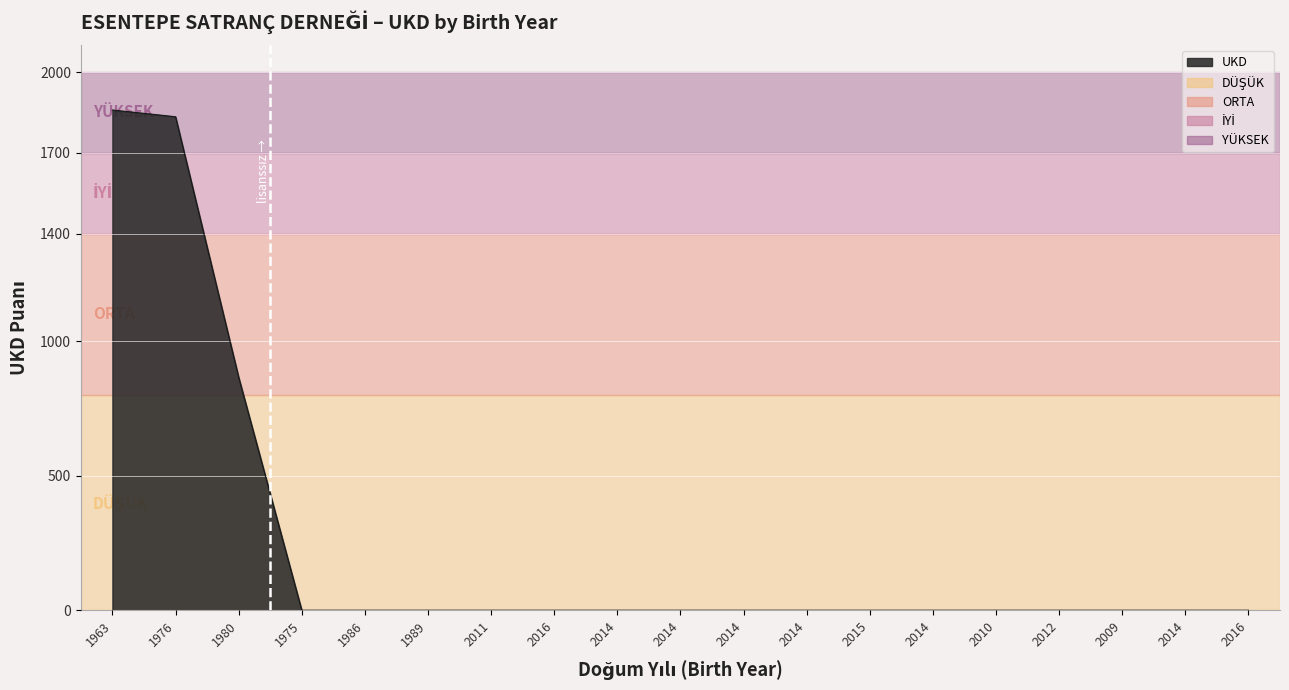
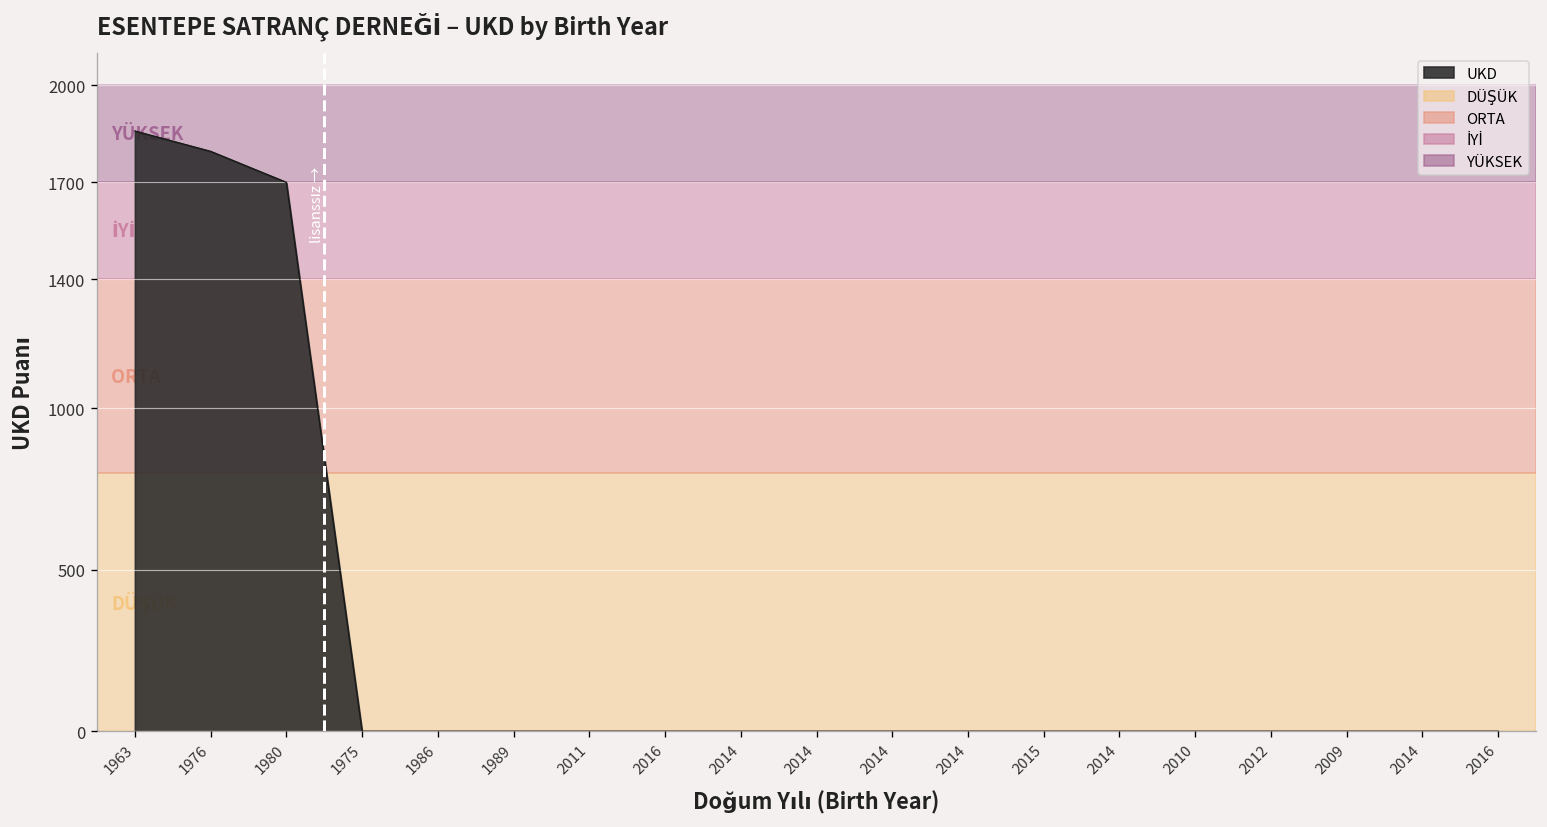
  {
    "1963": 1860,
-   "1976": 1830,
-   "1980": 870,
+   "1976": 1800,
+   "1980": 1700,
    "1975": 0,
    "1986": 0,
    "1989": 0,
    "2011": 0,
    "2015": 0,
    "2010": 0,
    "2012": 0,
    "2009": 0
  }
